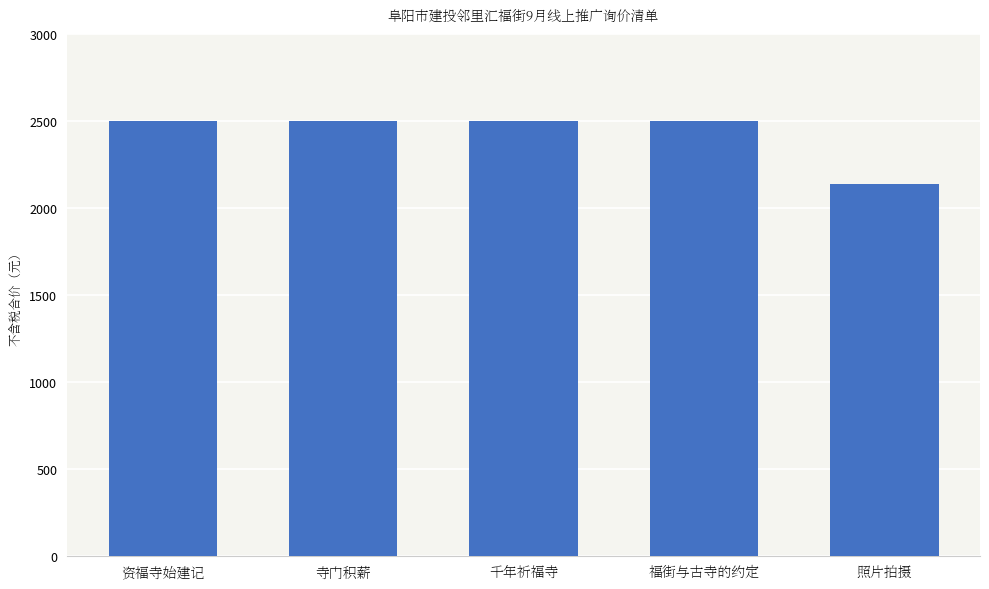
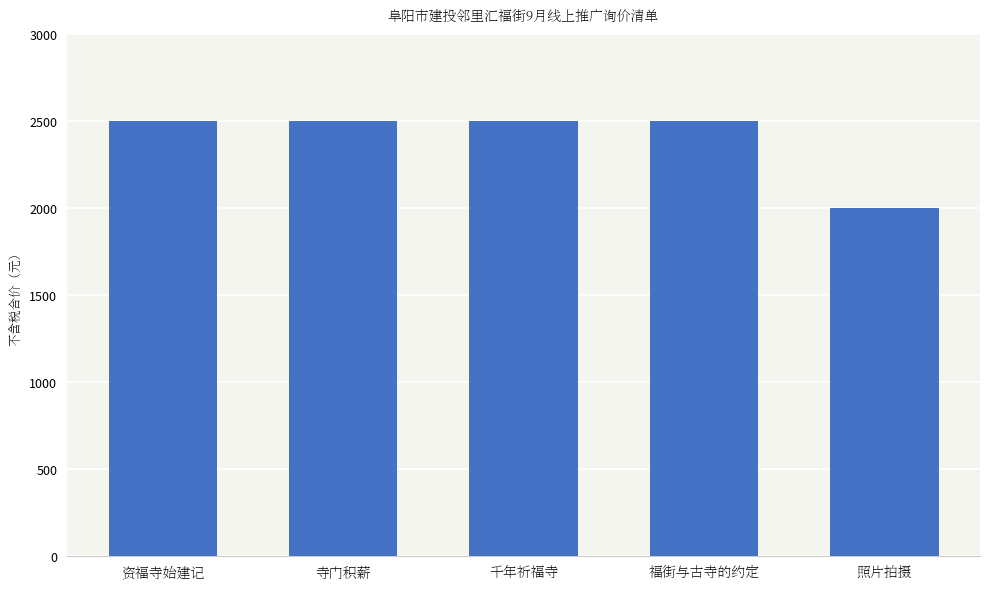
  {
    "资福寺始建记": 2500,
    "寺门积薪": 2500,
    "千年祈福寺": 2500,
    "福街与古寺的约定": 2500,
-   "照片拍摄": 2130
+   "照片拍摄": 2000
  }
